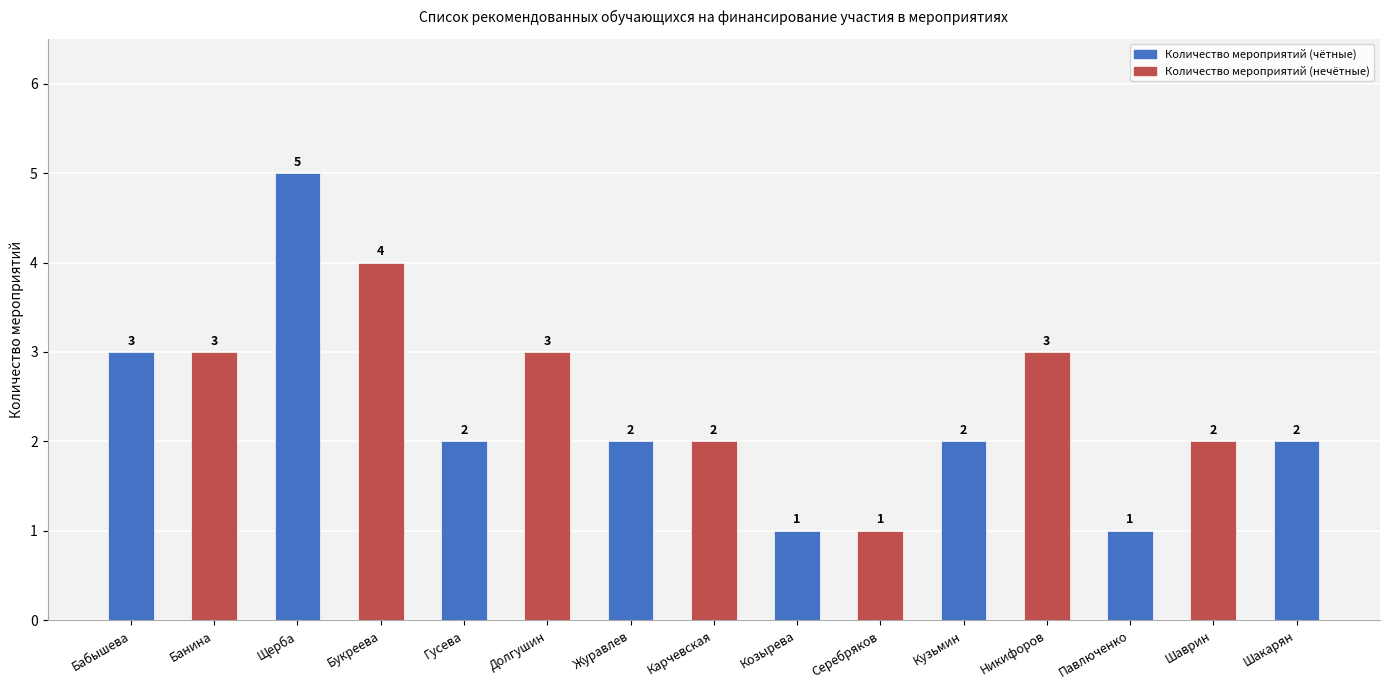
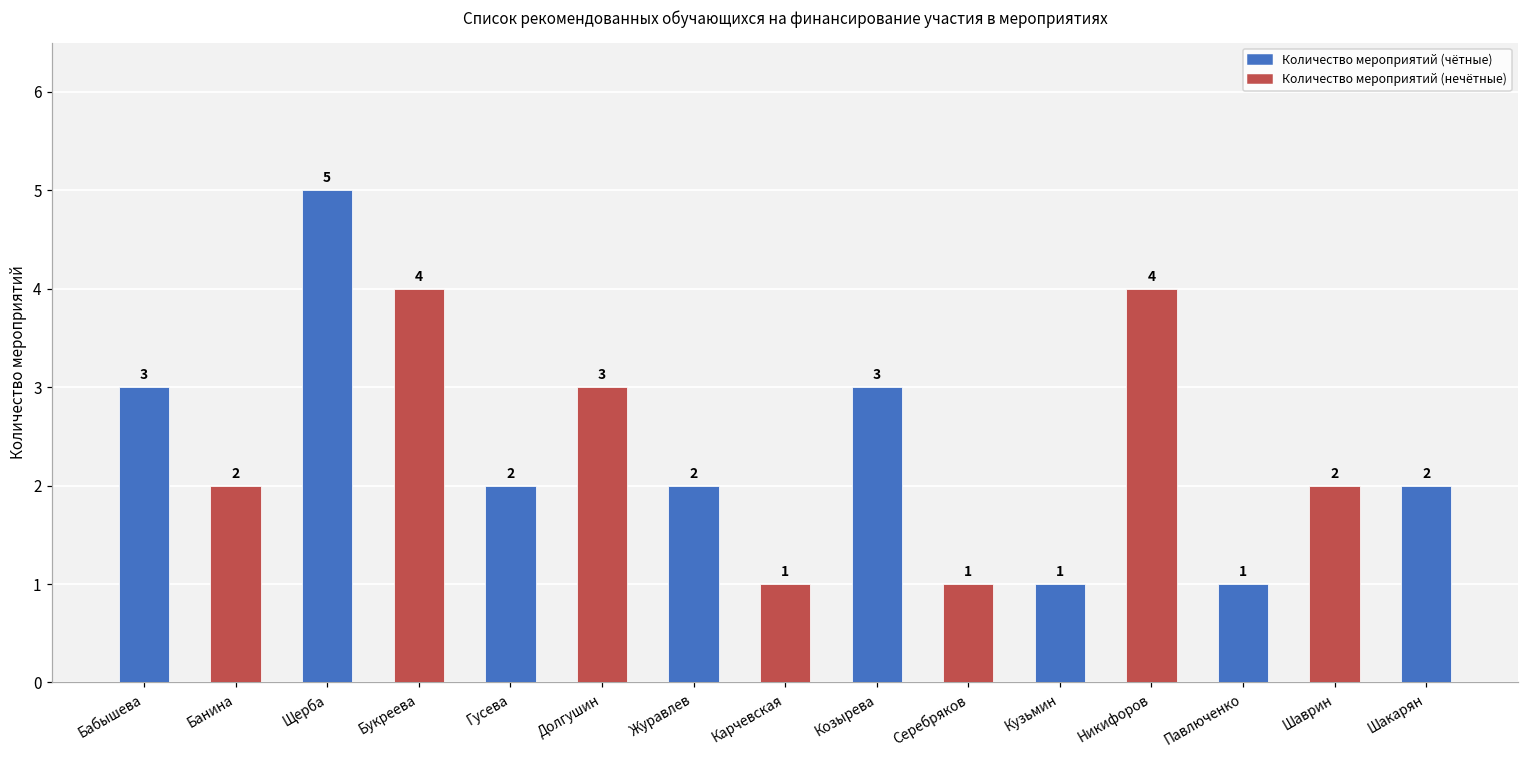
  {
    "Бабышева": 3,
-   "Банина": 3,
+   "Банина": 2,
    "Щерба": 5,
    "Букреева": 4,
    "Гусева": 2,
    "Долгушин": 3,
    "Журавлев": 2,
-   "Карчевская": 2,
-   "Козырева": 1,
+   "Карчевская": 1,
+   "Козырева": 3,
    "Серебряков": 1,
-   "Кузьмин": 2,
-   "Никифоров": 3,
+   "Кузьмин": 1,
+   "Никифоров": 4,
    "Павлюченко": 1,
    "Шаврин": 2,
    "Шакарян": 2
  }
